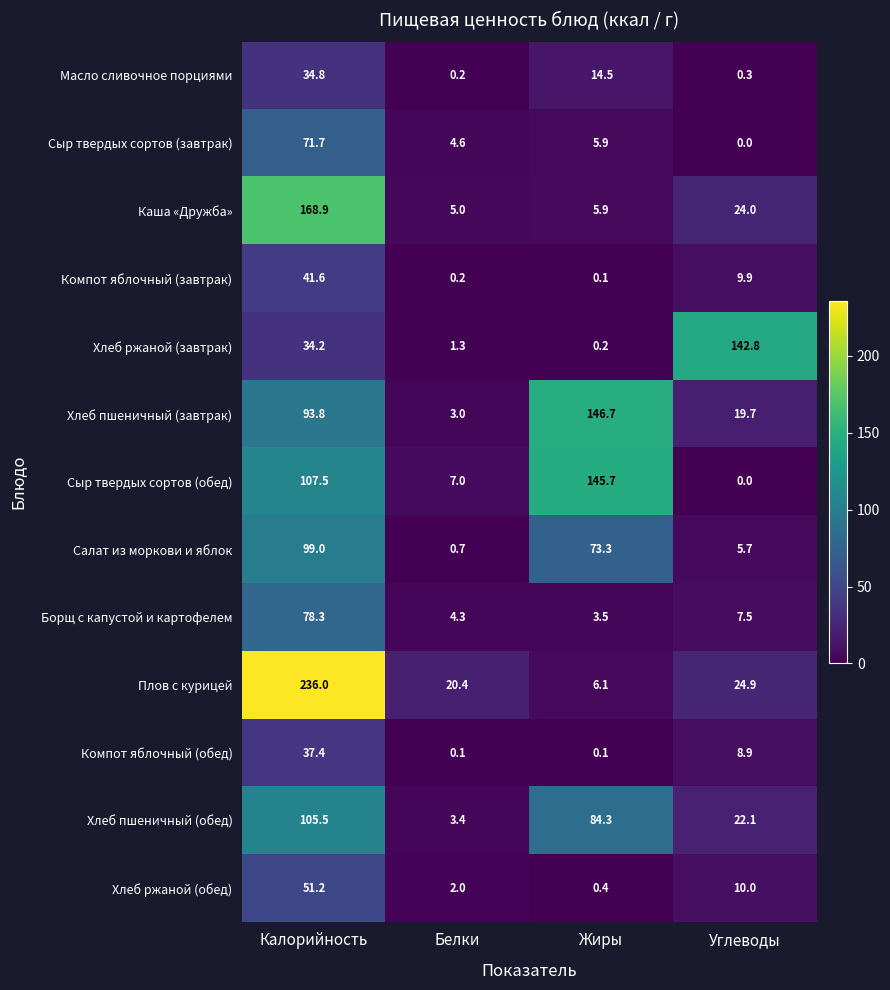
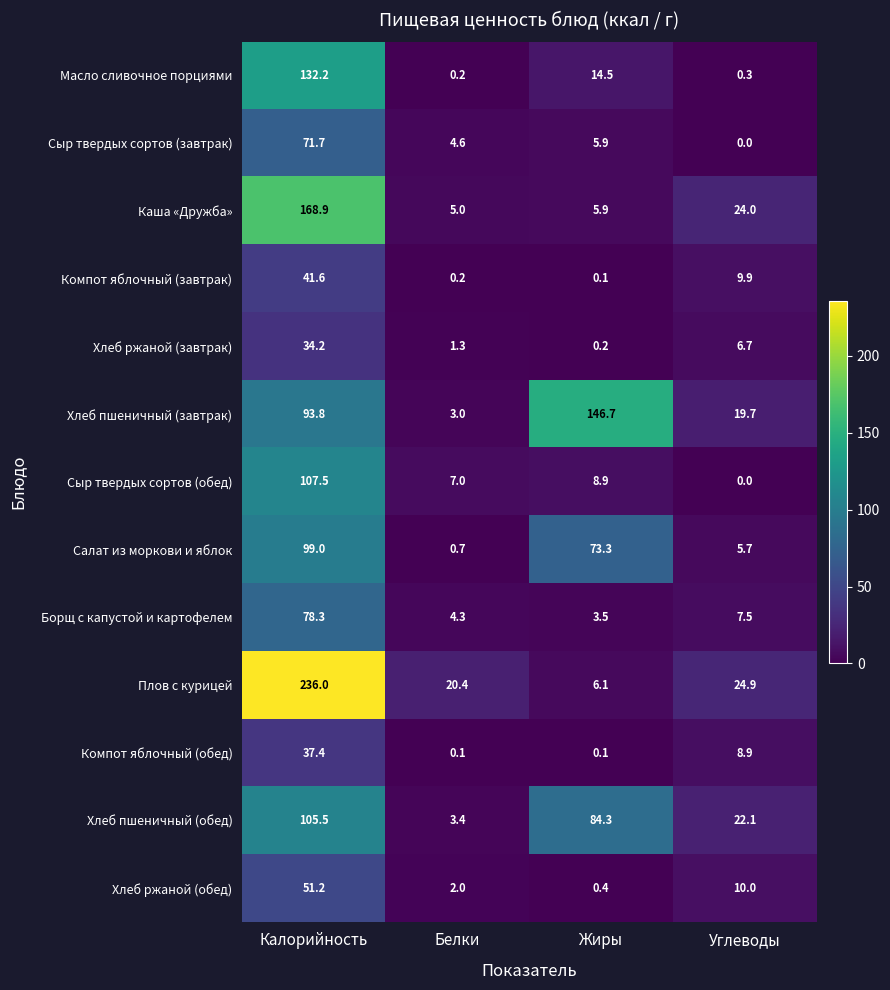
  {
    "Масло сливочное порциями": {
-     "Калорийность": 34.8,
+     "Калорийность": 132.2,
      "Белки": 0.2,
      "Жиры": 14.5,
      "Углеводы": 0.3
    },
    "Сыр твердых сортов (завтрак)": {
      "Калорийность": 71.7,
      "Белки": 4.6,
      "Жиры": 5.9,
      "Углеводы": 0.0
    },
    "Каша «Дружба»": {
      "Калорийность": 168.9,
      "Белки": 5.0,
      "Жиры": 5.9,
      "Углеводы": 24.0
    },
    "Компот яблочный (завтрак)": {
      "Калорийность": 41.6,
      "Белки": 0.2,
      "Жиры": 0.1,
      "Углеводы": 9.9
    },
    "Хлеб ржаной (завтрак)": {
      "Калорийность": 34.2,
      "Белки": 1.3,
      "Жиры": 0.2,
-     "Углеводы": 142.8
+     "Углеводы": 6.7
    },
    "Хлеб пшеничный (завтрак)": {
      "Калорийность": 93.8,
      "Белки": 3.0,
      "Жиры": 146.7,
      "Углеводы": 19.7
    },
    "Сыр твердых сортов (обед)": {
      "Калорийность": 107.5,
      "Белки": 7.0,
-     "Жиры": 145.7,
+     "Жиры": 8.9,
      "Углеводы": 0.0
    },
    "Салат из моркови и яблок": {
      "Калорийность": 99.0,
      "Белки": 0.7,
      "Жиры": 73.3,
      "Углеводы": 5.7
    },
    "Борщ с капустой и картофелем": {
      "Калорийность": 78.3,
      "Белки": 4.3,
      "Жиры": 3.5,
      "Углеводы": 7.5
    },
    "Плов с курицей": {
      "Калорийность": 236.0,
      "Белки": 20.4,
      "Жиры": 6.1,
      "Углеводы": 24.9
    },
    "Компот яблочный (обед)": {
      "Калорийность": 37.4,
      "Белки": 0.1,
      "Жиры": 0.1,
      "Углеводы": 8.9
    },
    "Хлеб пшеничный (обед)": {
      "Калорийность": 105.5,
      "Белки": 3.4,
      "Жиры": 84.3,
      "Углеводы": 22.1
    },
    "Хлеб ржаной (обед)": {
      "Калорийность": 51.2,
      "Белки": 2.0,
      "Жиры": 0.4,
      "Углеводы": 10.0
    }
  }
